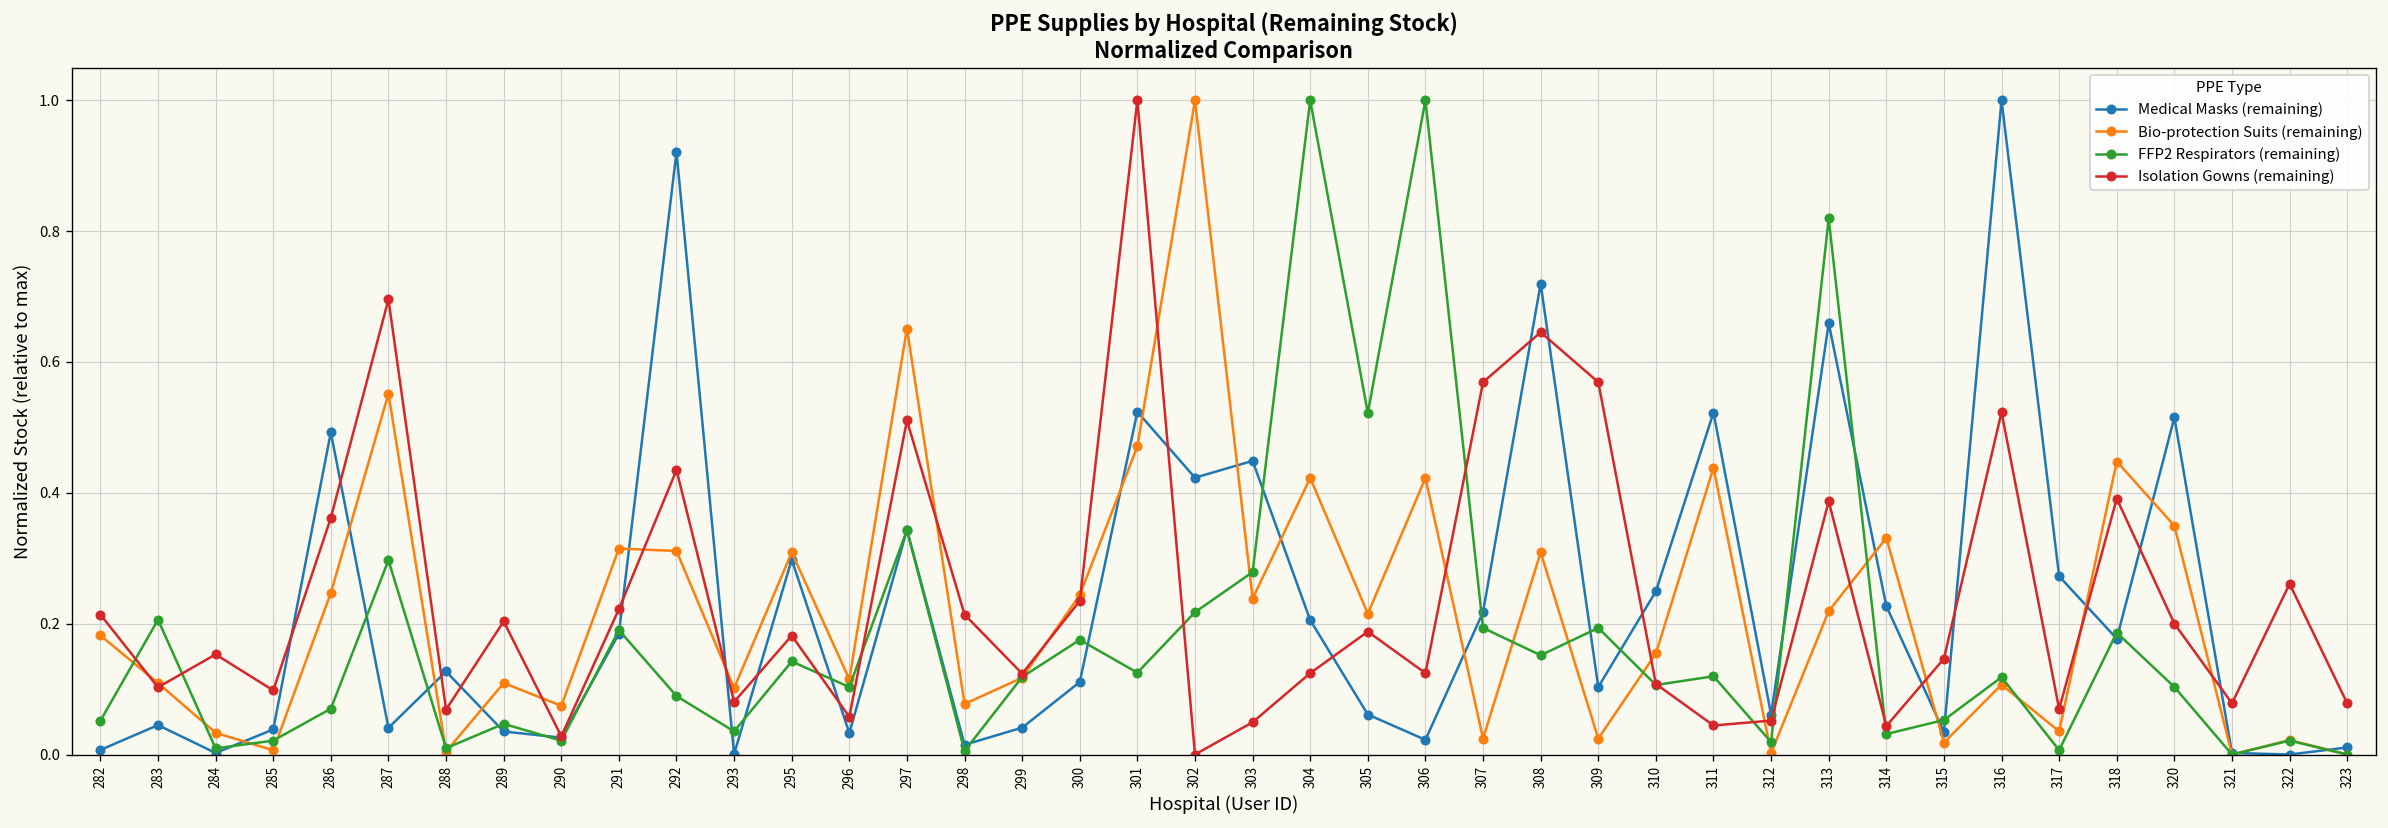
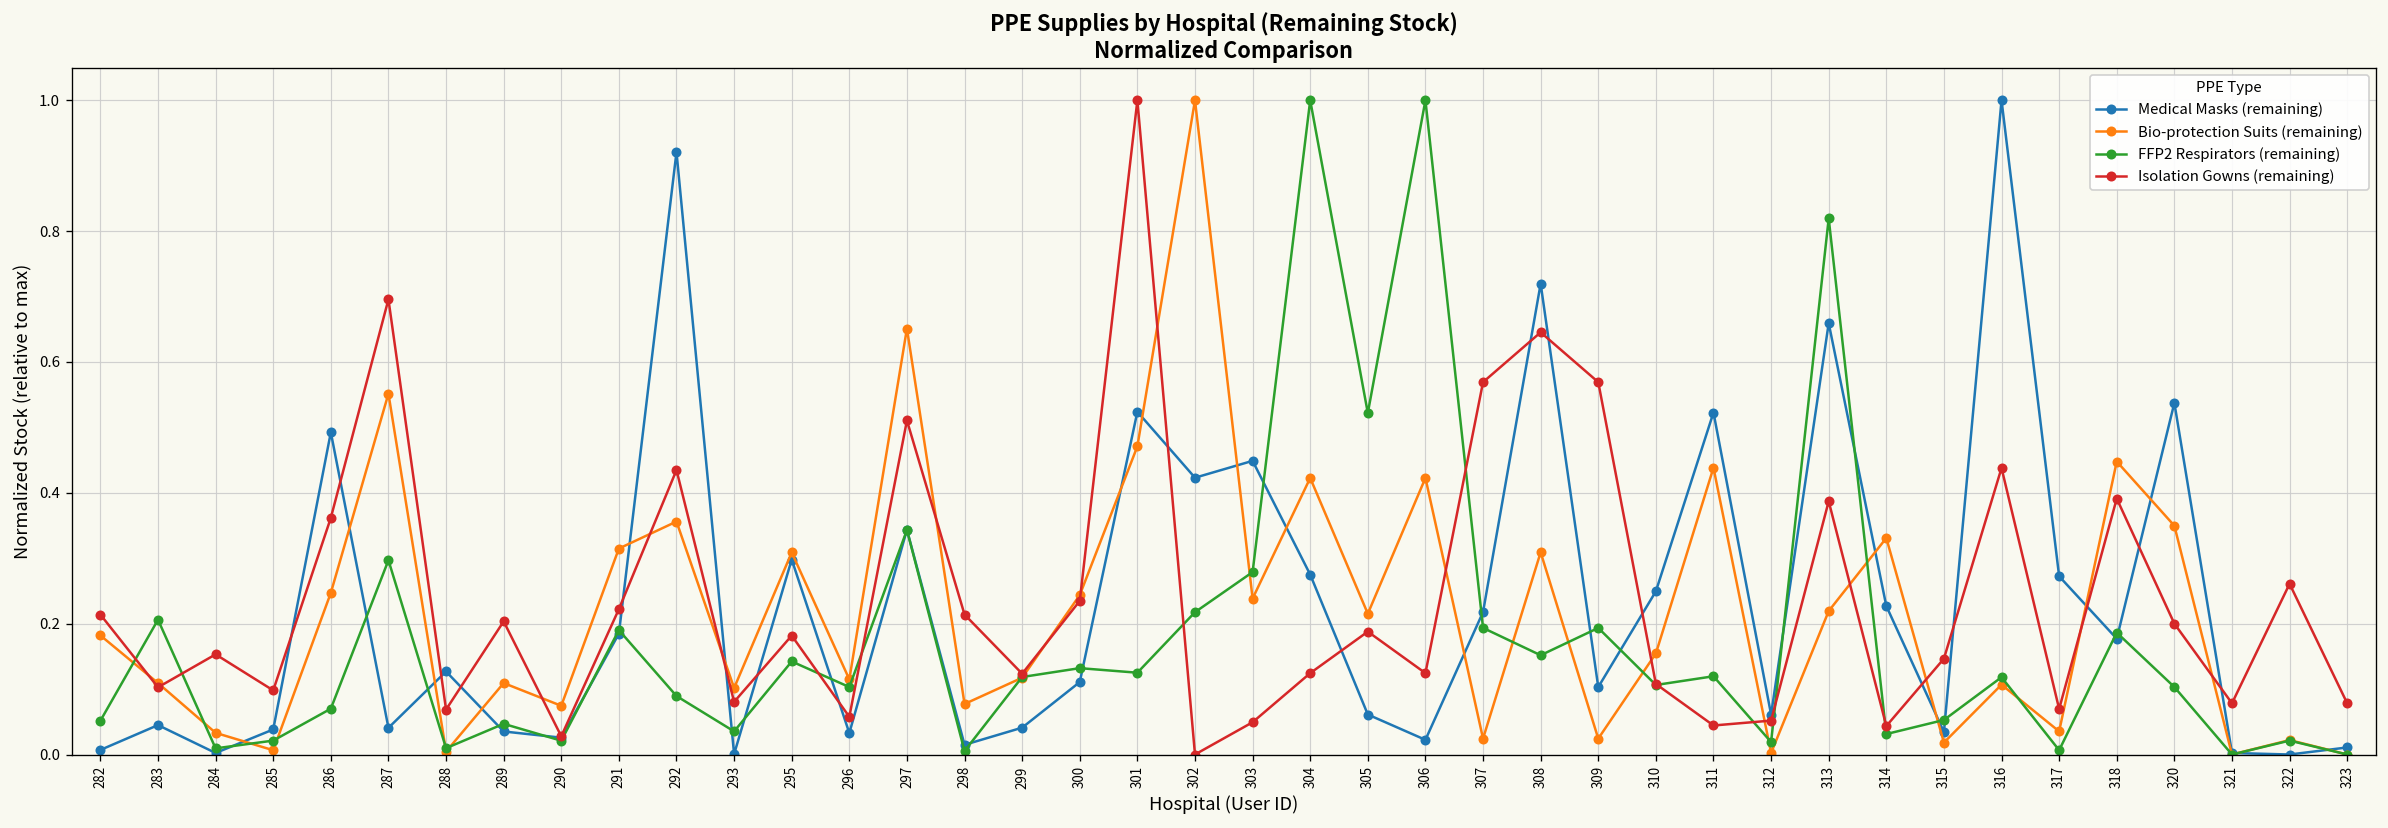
  {
    "Medical Masks (remaining)": {
      "282": 0.01,
      "283": 0.04,
      "284": 0.00,
      "285": 0.04,
      "286": 0.49,
      "287": 0.04,
      "288": 0.13,
      "289": 0.04,
      "291": 0.18,
      "292": 0.92,
      "293": 0.00,
      "295": 0.30,
      "296": 0.03,
      "298": 0.01,
      "299": 0.04,
      "300": 0.11,
      "301": 0.52,
      "302": 0.42,
      "303": 0.45,
-     "304": 0.21,
+     "304": 0.27,
      "305": 0.06,
      "306": 0.02,
      "307": 0.22,
      "308": 0.72,
      "309": 0.10,
      "310": 0.25,
      "311": 0.52,
      "312": 0.06,
      "313": 0.66,
      "314": 0.23,
      "315": 0.03,
      "316": 1.00,
      "317": 0.27,
      "318": 0.18,
-     "320": 0.52,
+     "320": 0.54,
      "322": 0.00,
      "323": 0.01
    },
    "Bio-protection Suits (remaining)": {
      "282": 0.18,
      "283": 0.11,
      "284": 0.03,
      "285": 0.01,
      "286": 0.25,
      "287": 0.55,
      "288": 0.00,
      "289": 0.11,
      "290": 0.07,
      "291": 0.31,
-     "292": 0.31,
+     "292": 0.36,
      "293": 0.10,
      "295": 0.31,
      "296": 0.11,
      "297": 0.65,
      "298": 0.08,
      "300": 0.24,
      "301": 0.47,
      "302": 1.00,
      "303": 0.24,
      "304": 0.42,
      "305": 0.22,
      "306": 0.42,
      "307": 0.02,
      "308": 0.31,
      "309": 0.02,
      "310": 0.15,
      "311": 0.44,
      "312": 0.00,
      "313": 0.22,
      "314": 0.33,
      "315": 0.02,
      "316": 0.11,
      "317": 0.04,
      "318": 0.45,
      "320": 0.35
    },
    "FFP2 Respirators (remaining)": {
      "282": 0.05,
      "283": 0.21,
      "284": 0.01,
      "285": 0.02,
      "286": 0.07,
      "287": 0.30,
      "288": 0.01,
      "289": 0.05,
      "290": 0.02,
      "291": 0.19,
      "292": 0.09,
      "293": 0.04,
      "295": 0.14,
      "296": 0.10,
      "298": 0.01,
-     "300": 0.18,
+     "300": 0.13,
      "301": 0.13,
      "302": 0.22,
      "303": 0.28,
      "304": 1.00,
      "305": 0.52,
      "306": 1.00,
      "307": 0.19,
      "308": 0.15,
      "309": 0.19,
      "311": 0.12,
      "312": 0.02,
      "313": 0.82,
      "314": 0.03,
      "315": 0.05,
      "316": 0.12,
      "317": 0.01,
      "318": 0.19,
      "320": 0.10
    },
    "Isolation Gowns (remaining)": {
      "282": 0.21,
      "283": 0.10,
      "284": 0.15,
      "285": 0.10,
      "286": 0.36,
      "287": 0.70,
      "288": 0.07,
      "289": 0.20,
      "291": 0.22,
      "292": 0.43,
      "293": 0.08,
      "295": 0.18,
      "296": 0.06,
      "297": 0.51,
      "298": 0.21,
      "299": 0.12,
      "300": 0.23,
      "301": 1.00,
      "302": 0.00,
      "303": 0.05,
      "304": 0.12,
      "305": 0.19,
      "306": 0.12,
      "307": 0.57,
      "308": 0.65,
      "309": 0.57,
      "311": 0.04,
      "312": 0.05,
      "313": 0.39,
      "314": 0.04,
      "315": 0.15,
-     "316": 0.52,
+     "316": 0.44,
      "317": 0.07,
      "318": 0.39,
      "320": 0.20,
      "321": 0.08,
      "322": 0.26,
      "323": 0.08
    }
  }
